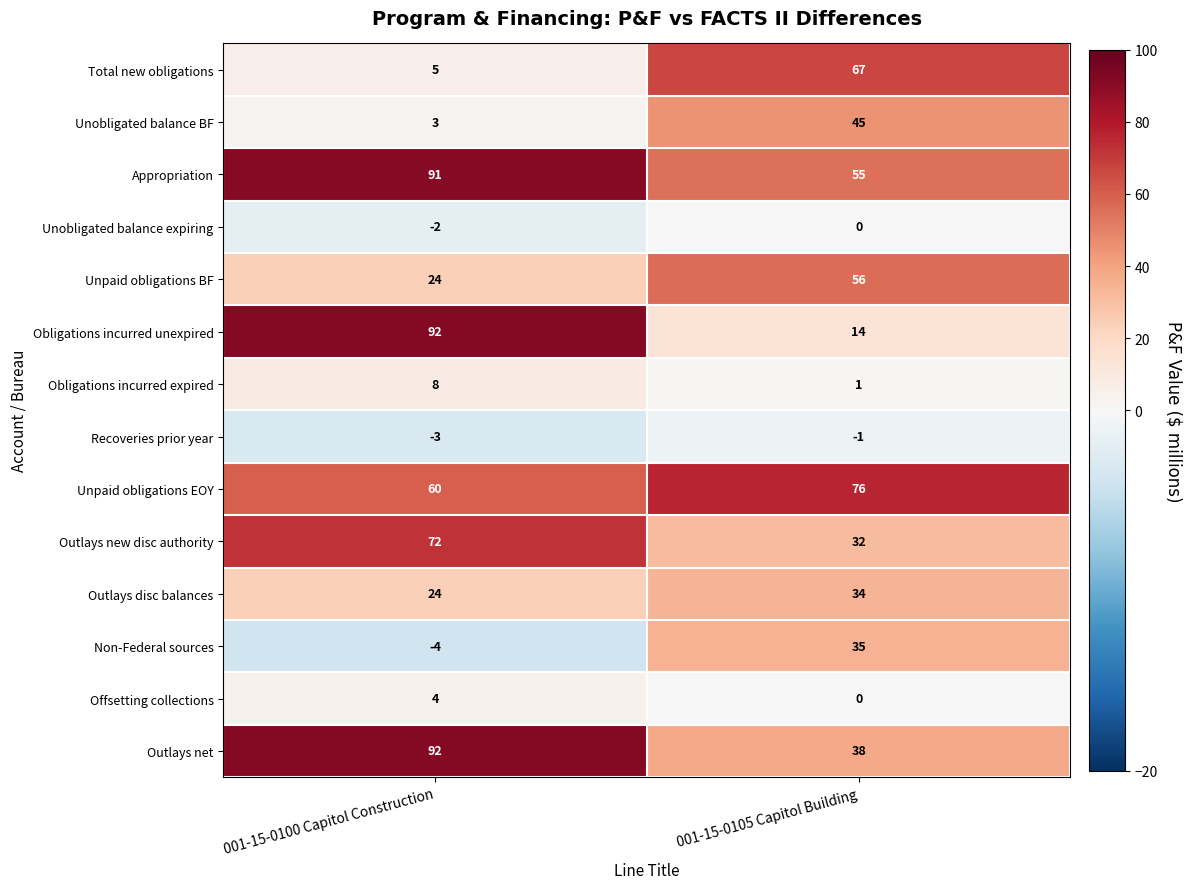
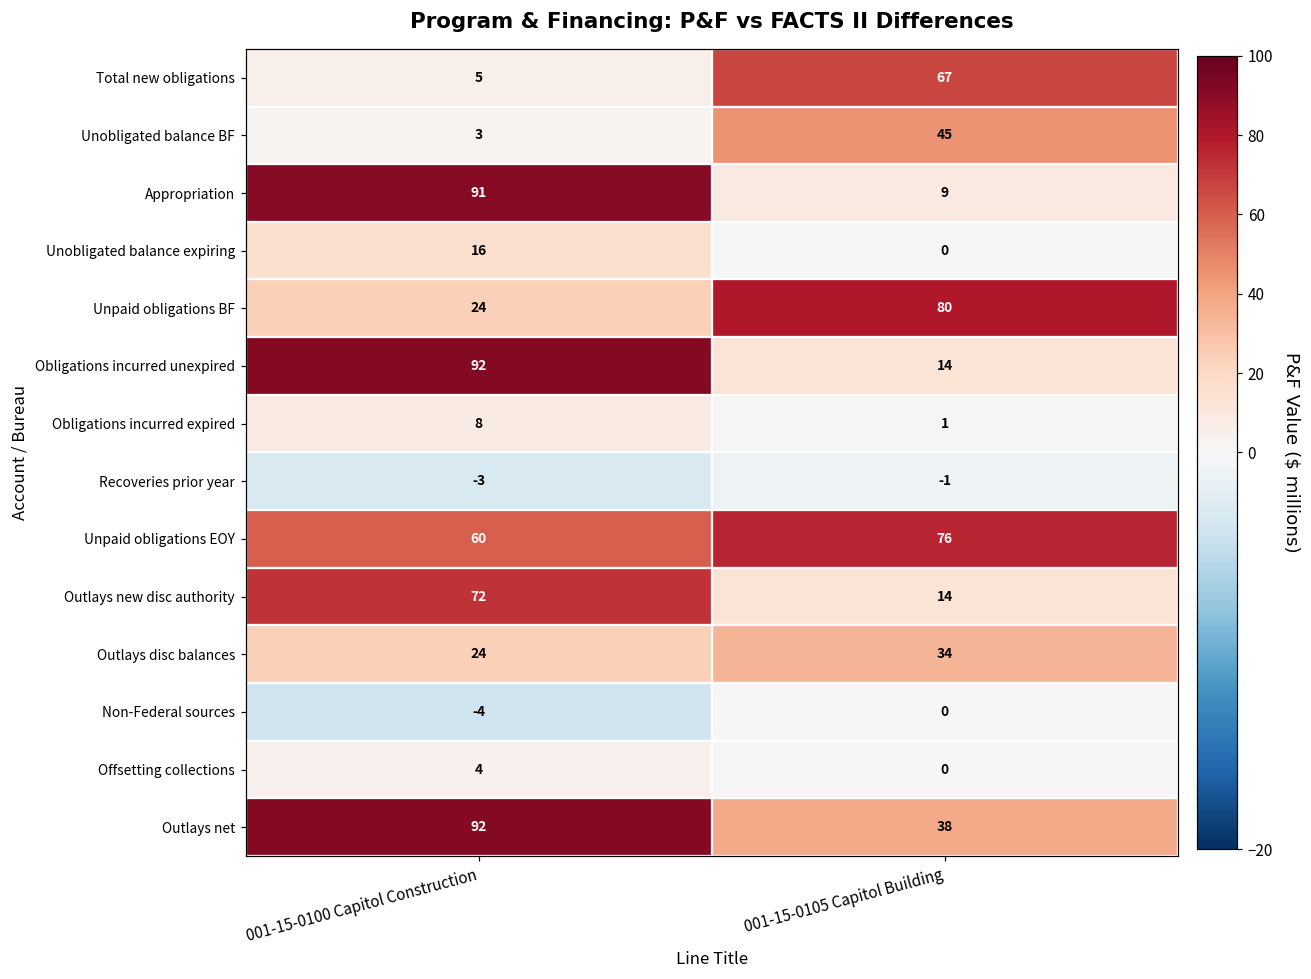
  {
    "Total new obligations": {
      "001-15-0100 Capitol Construction": 5,
      "001-15-0105 Capitol Building": 67
    },
    "Unobligated balance BF": {
      "001-15-0100 Capitol Construction": 3,
      "001-15-0105 Capitol Building": 45
    },
    "Appropriation": {
      "001-15-0100 Capitol Construction": 91,
-     "001-15-0105 Capitol Building": 55
+     "001-15-0105 Capitol Building": 9
    },
    "Unobligated balance expiring": {
-     "001-15-0100 Capitol Construction": -2,
+     "001-15-0100 Capitol Construction": 16,
      "001-15-0105 Capitol Building": 0
    },
    "Unpaid obligations BF": {
      "001-15-0100 Capitol Construction": 24,
-     "001-15-0105 Capitol Building": 56
+     "001-15-0105 Capitol Building": 80
    },
    "Obligations incurred unexpired": {
      "001-15-0100 Capitol Construction": 92,
      "001-15-0105 Capitol Building": 14
    },
    "Obligations incurred expired": {
      "001-15-0100 Capitol Construction": 8,
      "001-15-0105 Capitol Building": 1
    },
    "Recoveries prior year": {
      "001-15-0100 Capitol Construction": -3,
      "001-15-0105 Capitol Building": -1
    },
    "Unpaid obligations EOY": {
      "001-15-0100 Capitol Construction": 60,
      "001-15-0105 Capitol Building": 76
    },
    "Outlays new disc authority": {
      "001-15-0100 Capitol Construction": 72,
-     "001-15-0105 Capitol Building": 32
+     "001-15-0105 Capitol Building": 14
    },
    "Outlays disc balances": {
      "001-15-0100 Capitol Construction": 24,
      "001-15-0105 Capitol Building": 34
    },
    "Non-Federal sources": {
      "001-15-0100 Capitol Construction": -4,
-     "001-15-0105 Capitol Building": 35
+     "001-15-0105 Capitol Building": 0
    },
    "Offsetting collections": {
      "001-15-0100 Capitol Construction": 4,
      "001-15-0105 Capitol Building": 0
    },
    "Outlays net": {
      "001-15-0100 Capitol Construction": 92,
      "001-15-0105 Capitol Building": 38
    }
  }
